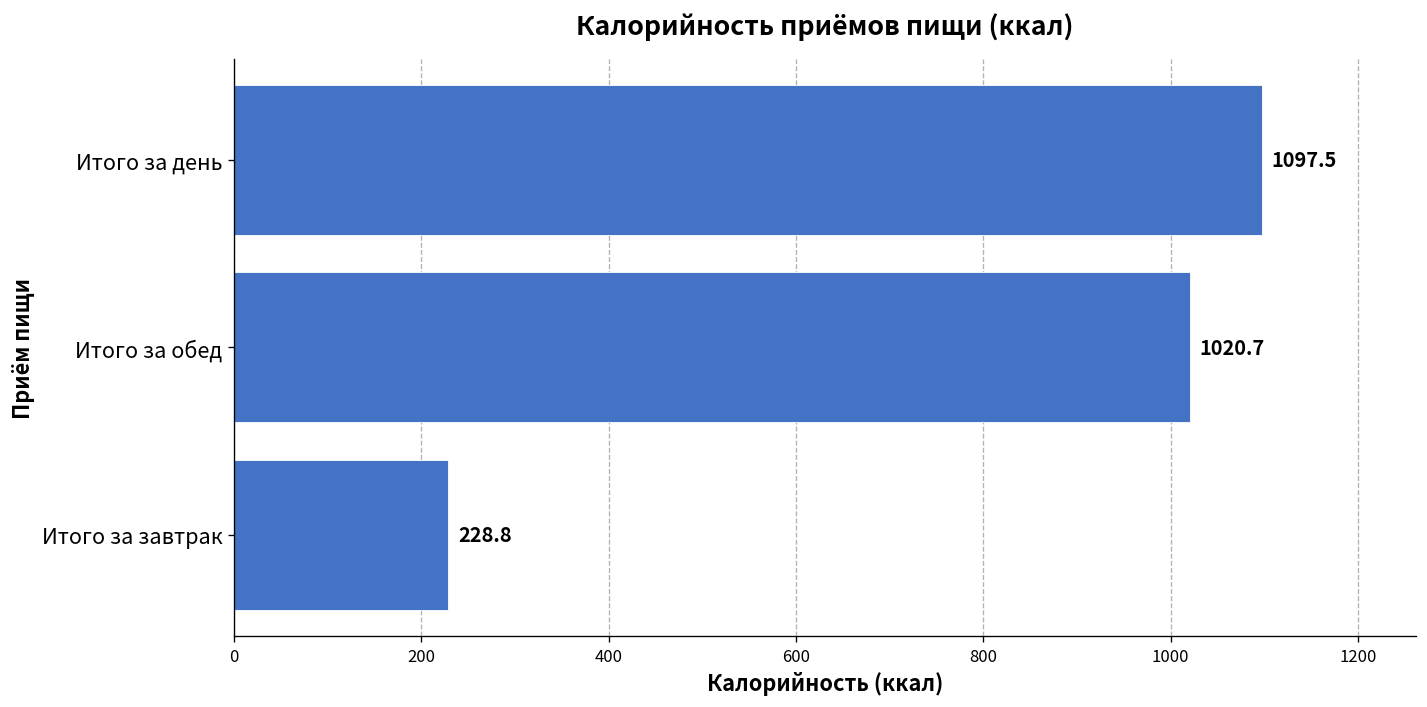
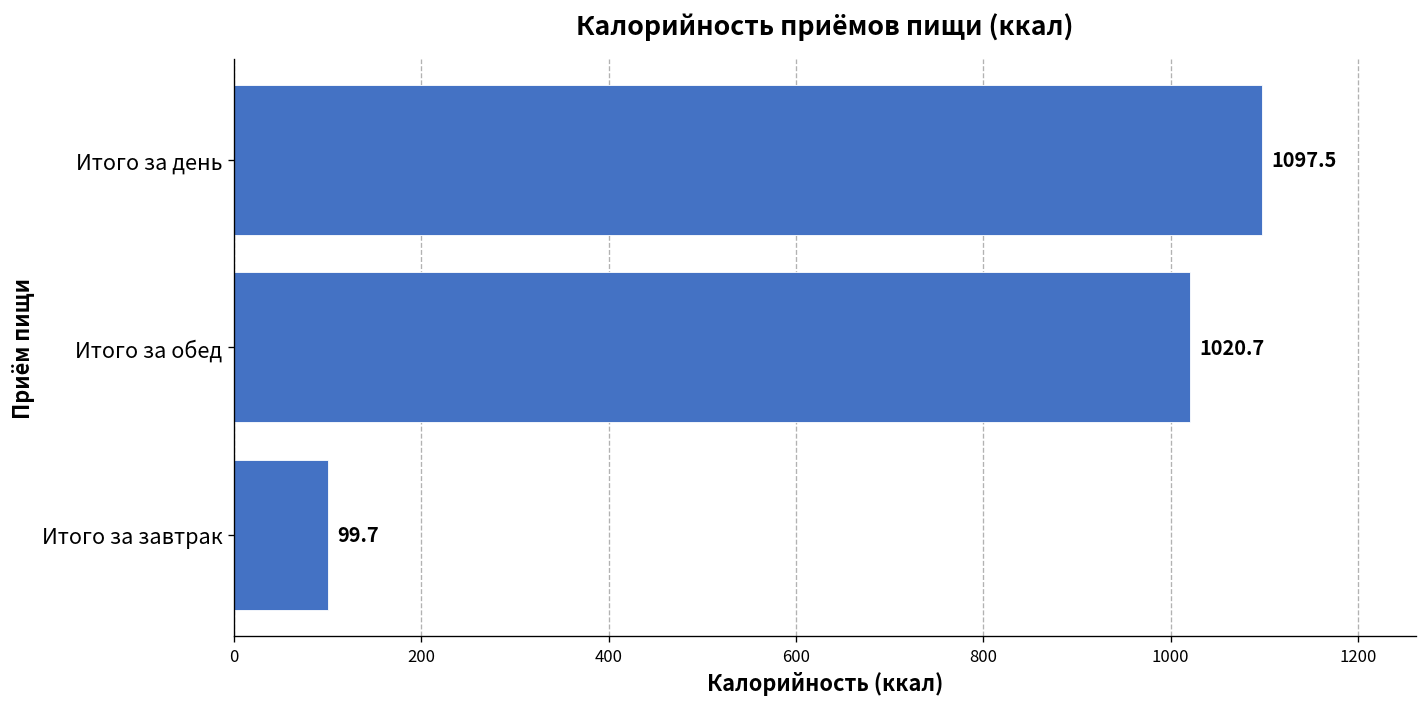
  {
    "Итого за день": 1097.5,
    "Итого за обед": 1020.7,
-   "Итого за завтрак": 228.8
+   "Итого за завтрак": 99.7
  }
